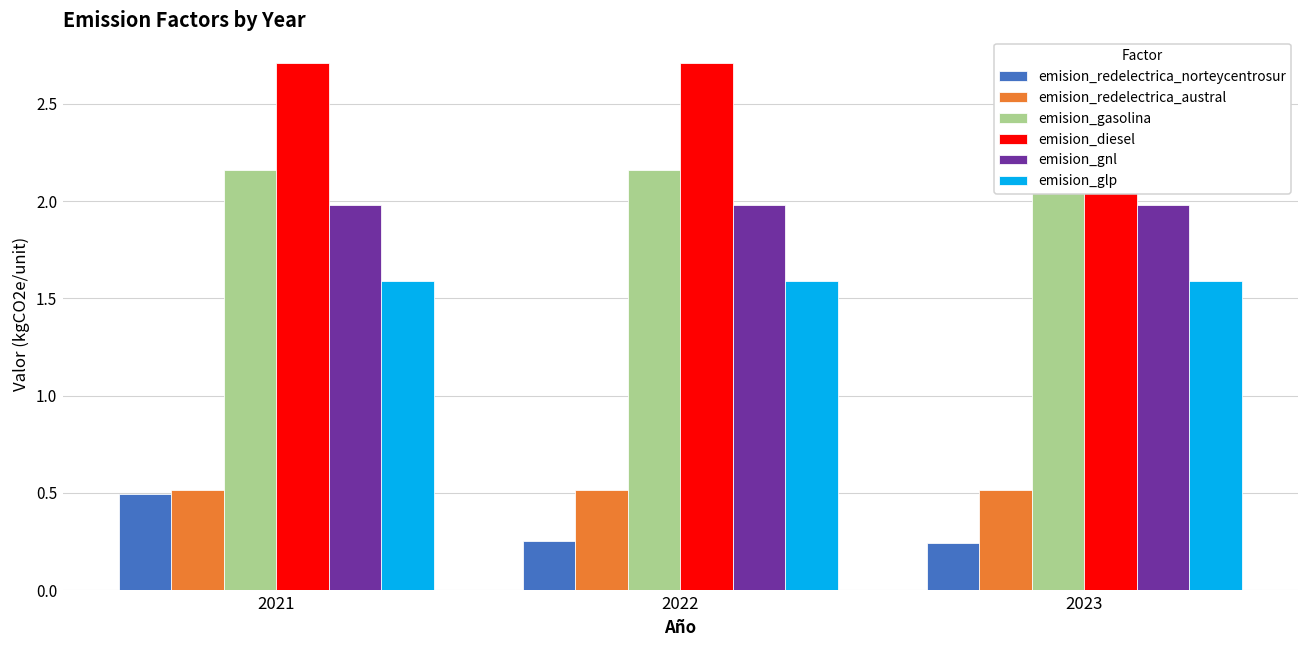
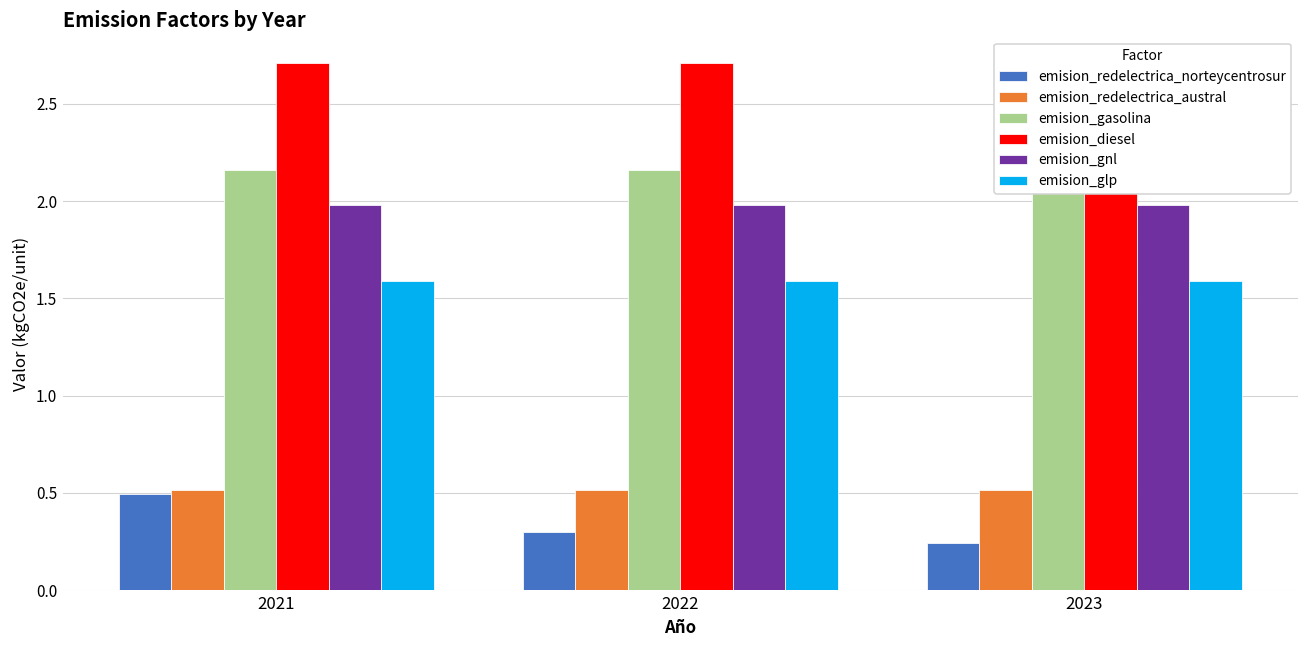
  {
    "emision_redelectrica_norteycentrosur": {
      "2021": 0.50,
-     "2022": 0.25,
+     "2022": 0.30,
      "2023": 0.24
    },
    "emision_redelectrica_austral": {
      "2021": 0.52,
      "2022": 0.52,
      "2023": 0.52
    },
    "emision_gasolina": {
      "2021": 2.16,
      "2022": 2.16
    },
    "emision_diesel": {
      "2021": 2.71,
      "2022": 2.71
    },
    "emision_gnl": {
      "2021": 1.98,
      "2022": 1.98,
      "2023": 1.98
    },
    "emision_glp": {
      "2021": 1.59,
      "2022": 1.59,
      "2023": 1.59
    }
  }
